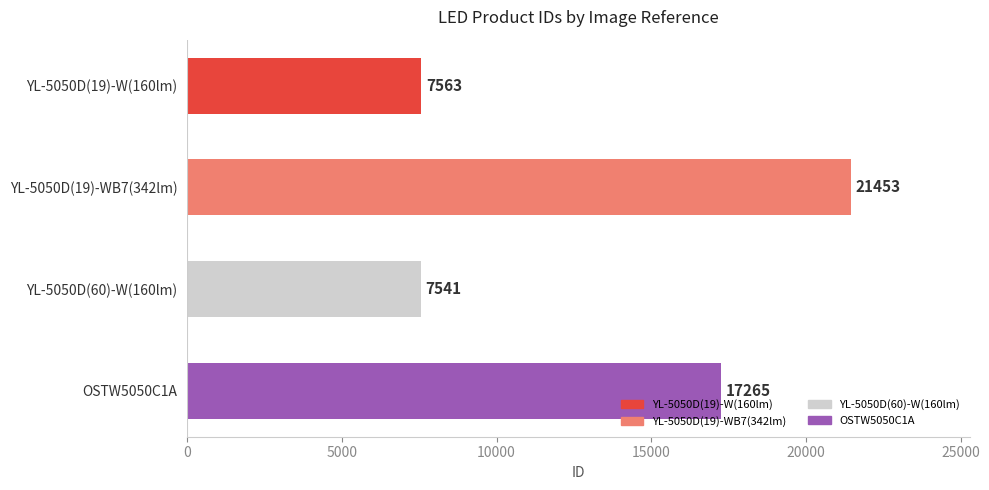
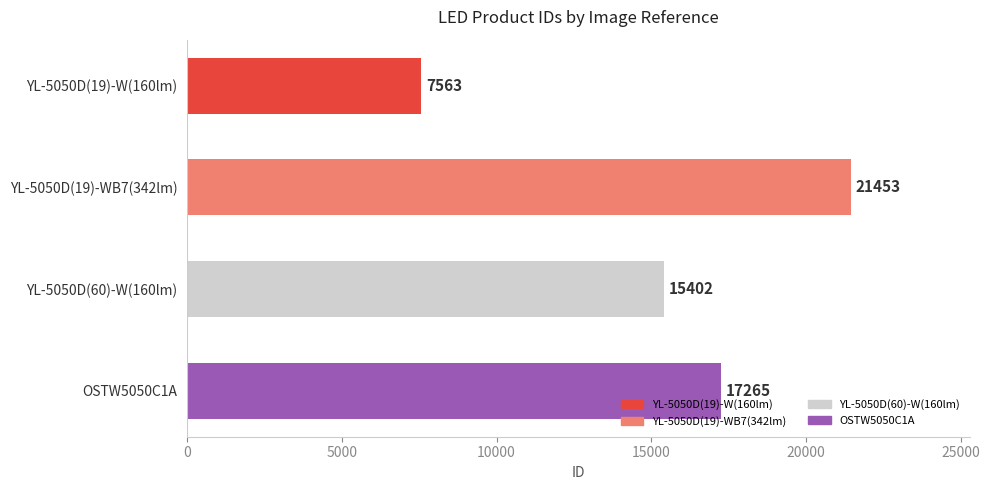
  {
    "YL-5050D(19)-W(160lm)": 7563,
    "YL-5050D(19)-WB7(342lm)": 21453,
-   "YL-5050D(60)-W(160lm)": 7541,
+   "YL-5050D(60)-W(160lm)": 15402,
    "OSTW5050C1A": 17265
  }
